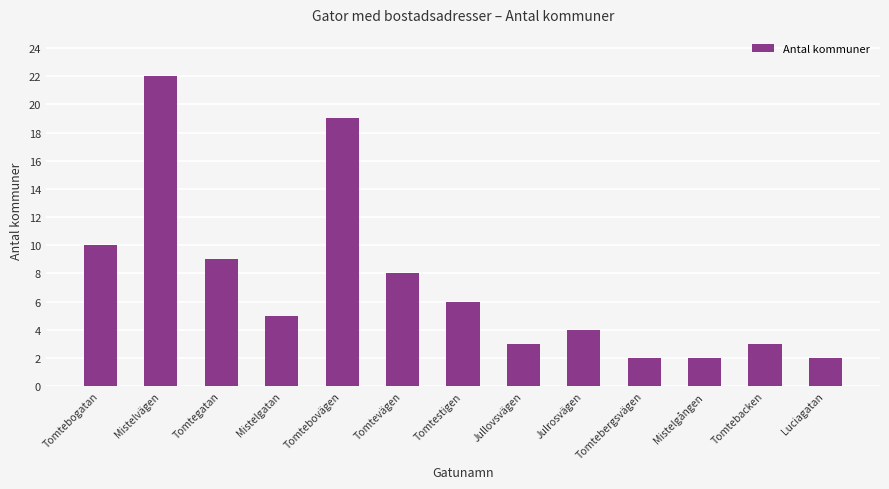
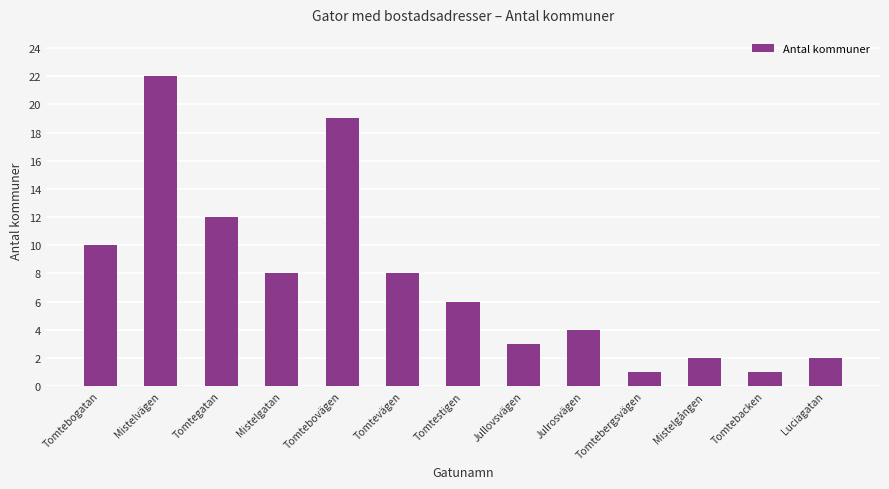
  {
    "Tomtebogatan": 10,
    "Mistelvägen": 22,
-   "Tomtegatan": 9,
-   "Mistelgatan": 5,
+   "Tomtegatan": 12,
+   "Mistelgatan": 8,
    "Tomtebovägen": 19,
    "Tomtevägen": 8,
    "Tomtestigen": 6,
    "Jullovsvägen": 3,
    "Julrosvägen": 4,
-   "Tomtebergsvägen": 2,
+   "Tomtebergsvägen": 1,
    "Mistelgången": 2,
-   "Tomtebacken": 3,
+   "Tomtebacken": 1,
    "Luciagatan": 2
  }
